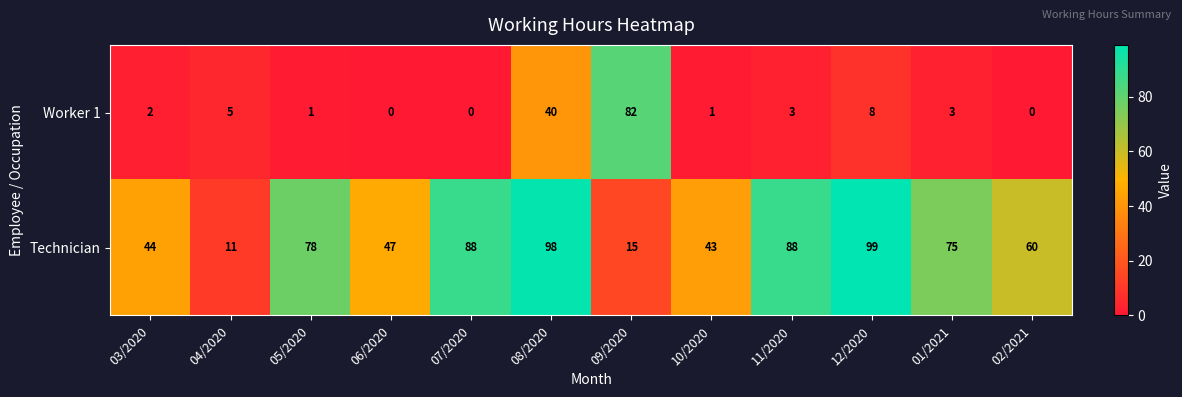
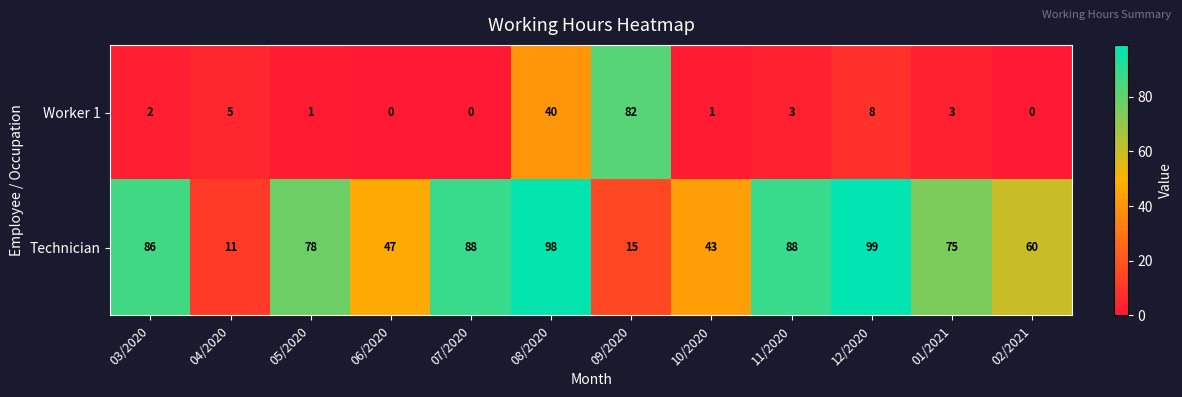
  {
    "Worker 1": {
      "03/2020": 2,
      "04/2020": 5,
      "05/2020": 1,
      "06/2020": 0,
      "07/2020": 0,
      "08/2020": 40,
      "09/2020": 82,
      "10/2020": 1,
      "11/2020": 3,
      "12/2020": 8,
      "01/2021": 3,
      "02/2021": 0
    },
    "Technician": {
-     "03/2020": 44,
+     "03/2020": 86,
      "04/2020": 11,
      "05/2020": 78,
      "06/2020": 47,
      "07/2020": 88,
      "08/2020": 98,
      "09/2020": 15,
      "10/2020": 43,
      "11/2020": 88,
      "12/2020": 99,
      "01/2021": 75,
      "02/2021": 60
    }
  }
